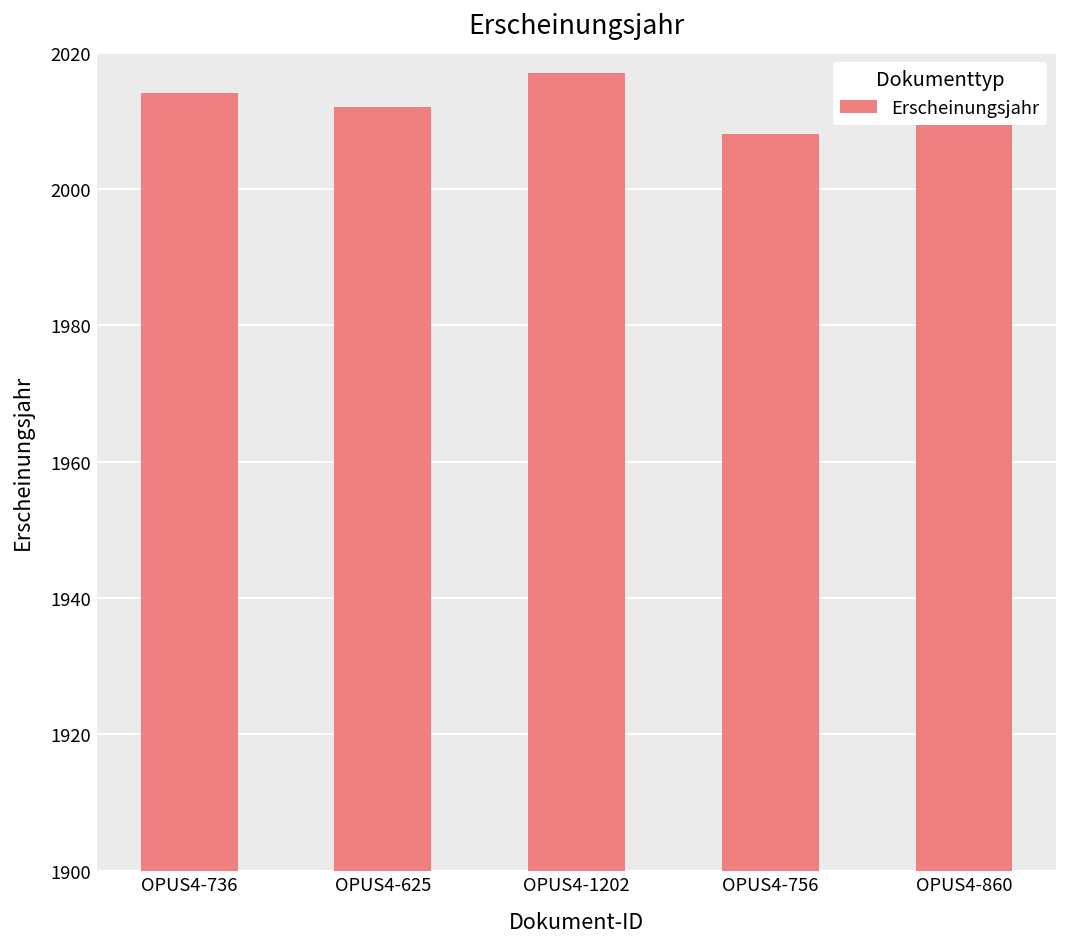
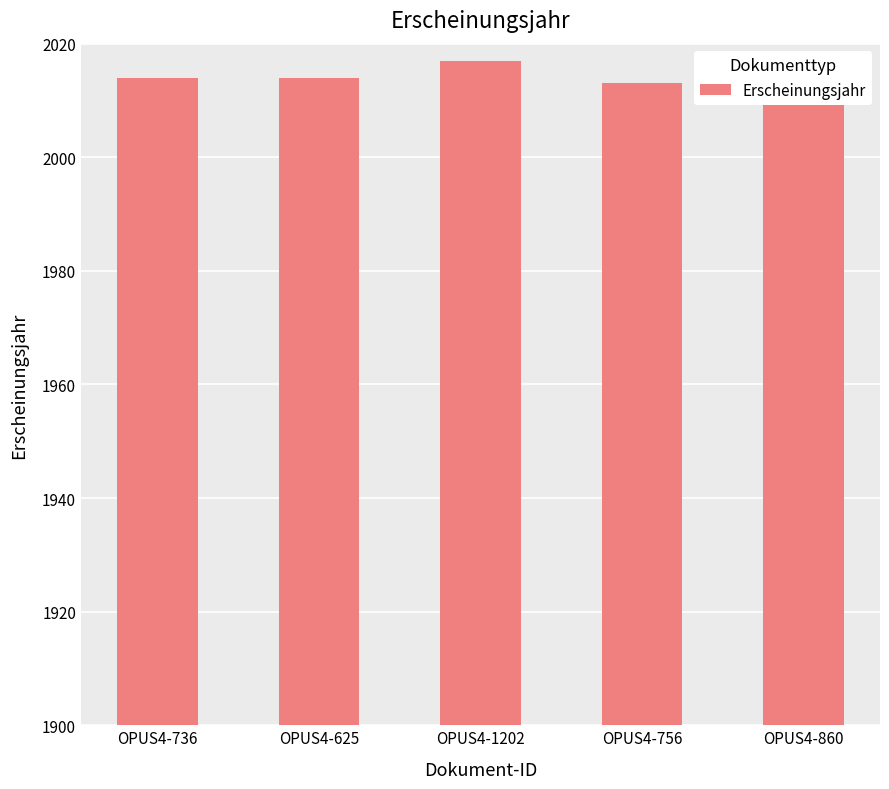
  {
    "OPUS4-736": 2014,
-   "OPUS4-625": 2012,
+   "OPUS4-625": 2014,
    "OPUS4-1202": 2017,
-   "OPUS4-756": 2008
+   "OPUS4-756": 2013
  }
